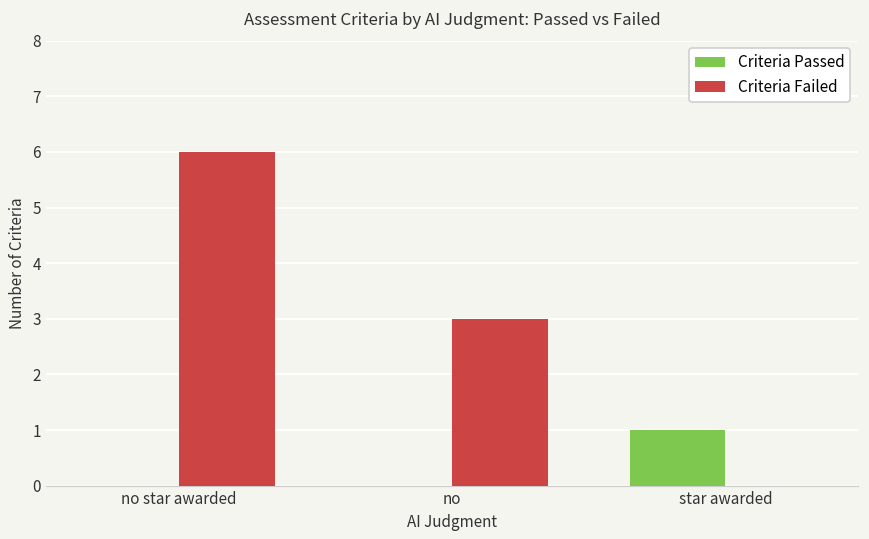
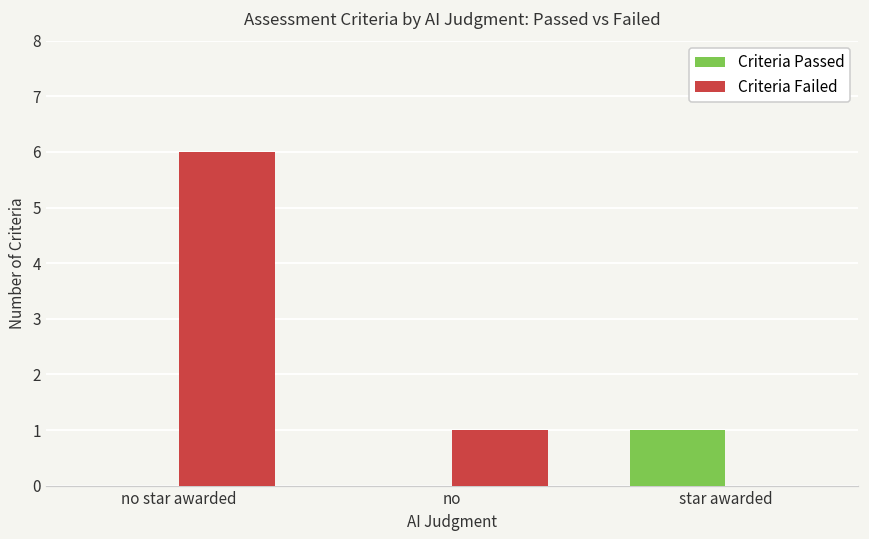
  {
    "Criteria Passed": {
      "no star awarded": 0,
      "no": 0,
      "star awarded": 1
    },
    "Criteria Failed": {
      "no star awarded": 6,
-     "no": 3,
+     "no": 1,
      "star awarded": 0
    }
  }
